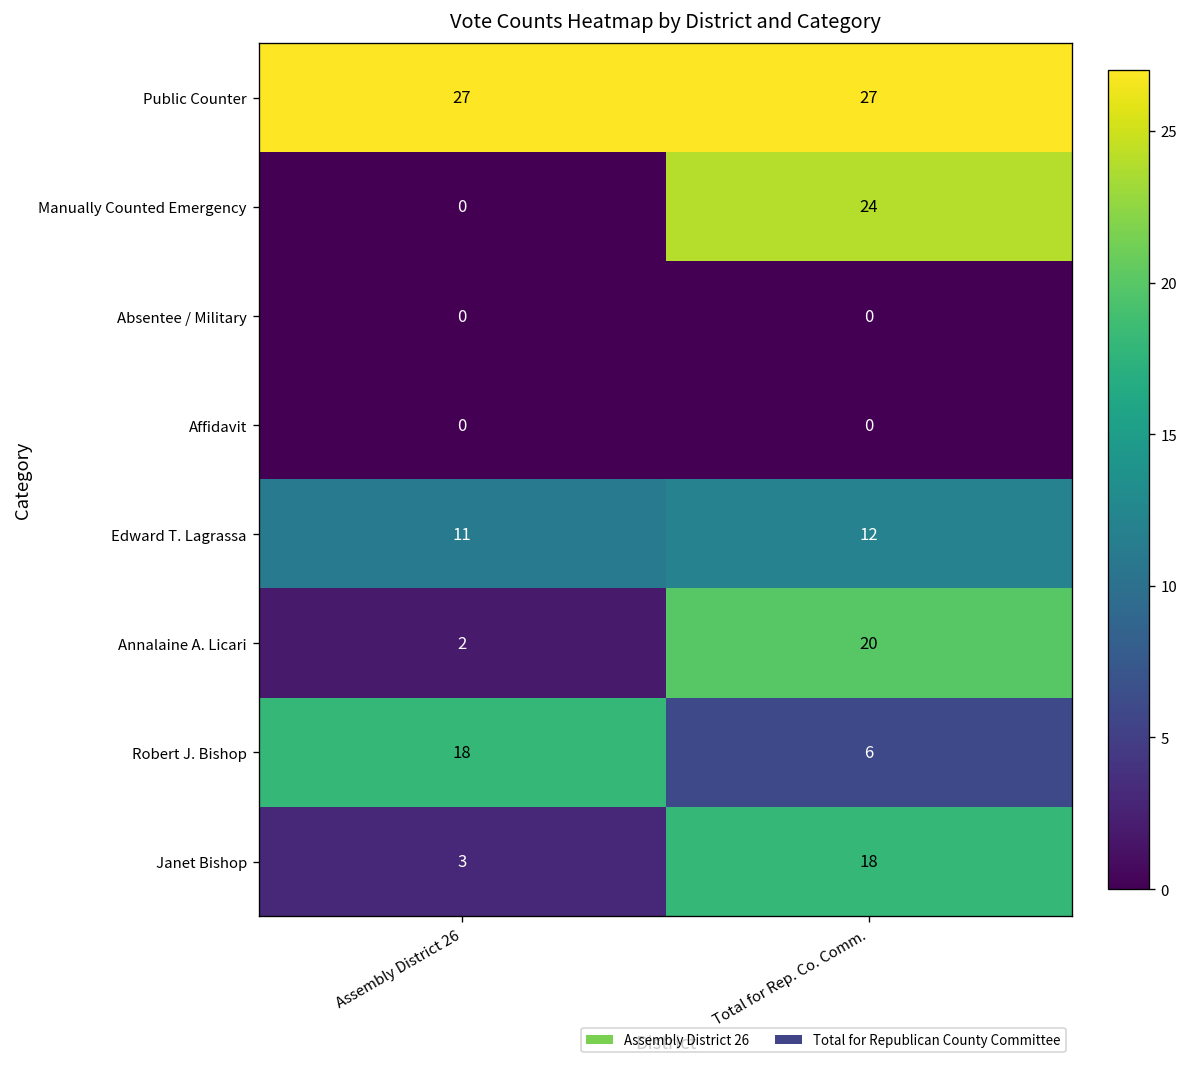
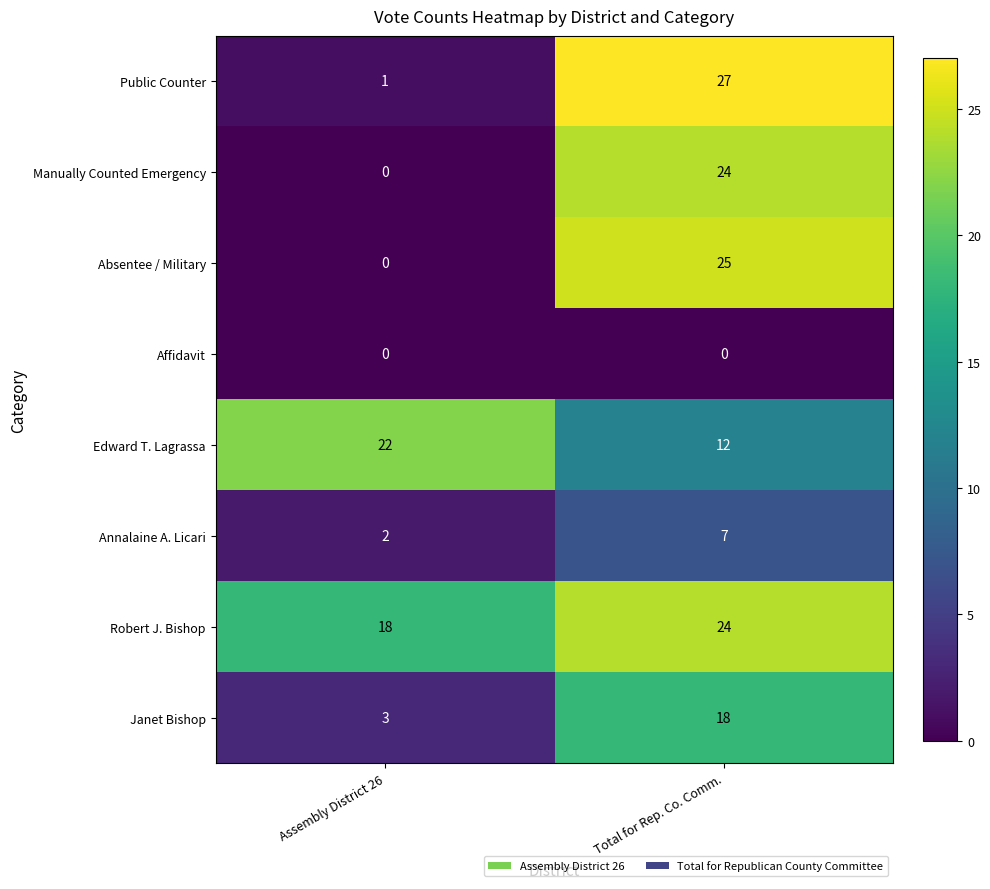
  {
    "Public Counter": {
-     "Assembly District 26": 27,
+     "Assembly District 26": 1,
      "Total for Rep. Co. Comm.": 27
    },
    "Manually Counted Emergency": {
      "Assembly District 26": 0,
      "Total for Rep. Co. Comm.": 24
    },
    "Absentee / Military": {
      "Assembly District 26": 0,
-     "Total for Rep. Co. Comm.": 0
+     "Total for Rep. Co. Comm.": 25
    },
    "Affidavit": {
      "Assembly District 26": 0,
      "Total for Rep. Co. Comm.": 0
    },
    "Edward T. Lagrassa": {
-     "Assembly District 26": 11,
+     "Assembly District 26": 22,
      "Total for Rep. Co. Comm.": 12
    },
    "Annalaine A. Licari": {
      "Assembly District 26": 2,
-     "Total for Rep. Co. Comm.": 20
+     "Total for Rep. Co. Comm.": 7
    },
    "Robert J. Bishop": {
      "Assembly District 26": 18,
-     "Total for Rep. Co. Comm.": 6
+     "Total for Rep. Co. Comm.": 24
    },
    "Janet Bishop": {
      "Assembly District 26": 3,
      "Total for Rep. Co. Comm.": 18
    }
  }
